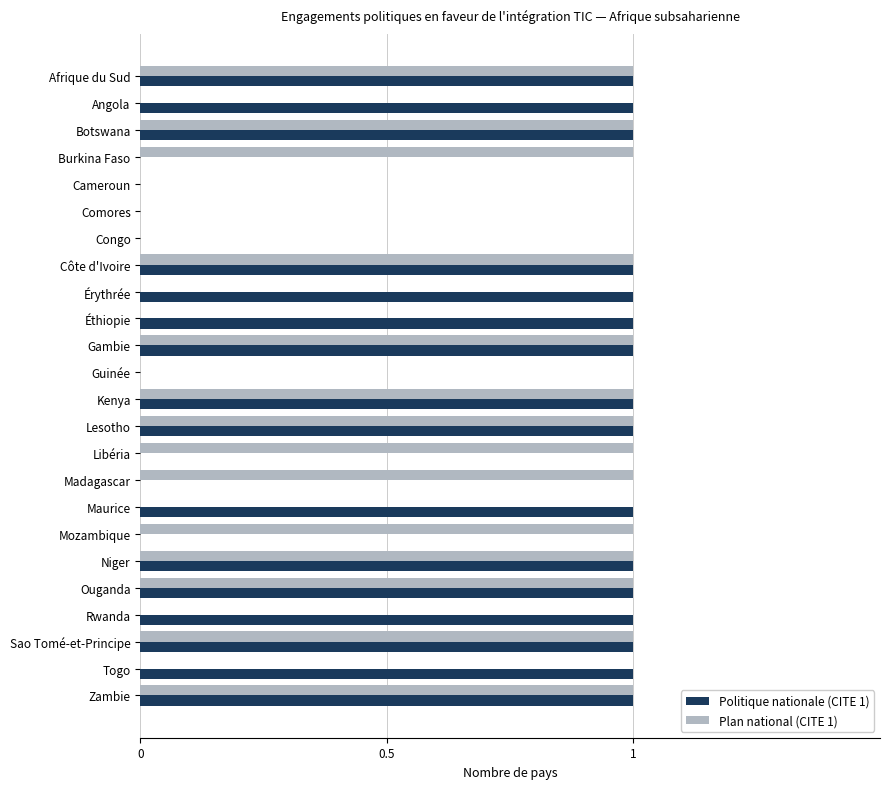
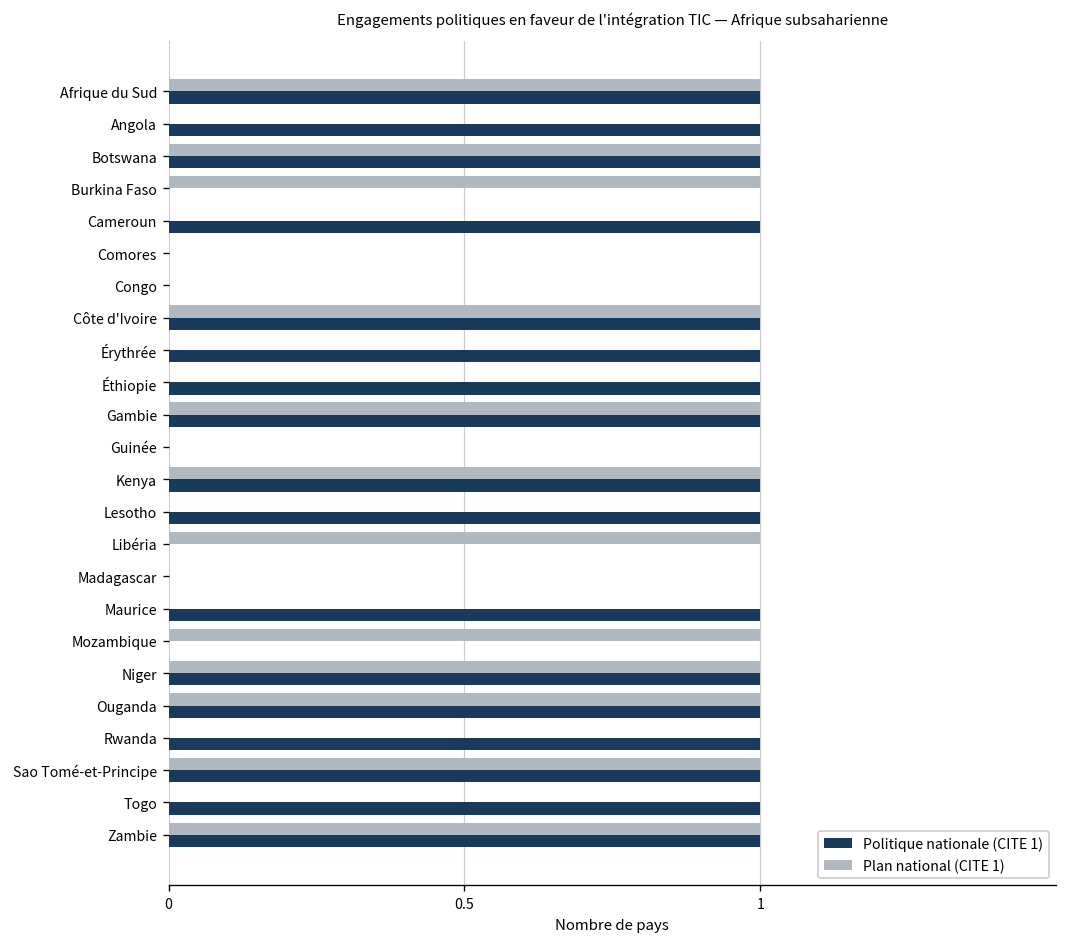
  {
    "Politique nationale (CITE 1)": {
      "Afrique du Sud": 1,
      "Angola": 1,
      "Botswana": 1,
      "Burkina Faso": 0,
-     "Cameroun": 0,
+     "Cameroun": 1,
      "Comores": 0,
      "Congo": 0,
      "Côte d'Ivoire": 1,
      "Érythrée": 1,
      "Éthiopie": 1,
      "Gambie": 1,
      "Guinée": 0,
      "Kenya": 1,
      "Lesotho": 1,
      "Libéria": 0,
      "Madagascar": 0,
      "Maurice": 1,
      "Mozambique": 0,
      "Niger": 1,
      "Ouganda": 1,
      "Rwanda": 1,
      "Sao Tomé-et-Principe": 1,
      "Togo": 1,
      "Zambie": 1
    },
    "Plan national (CITE 1)": {
      "Afrique du Sud": 1,
      "Angola": 0,
      "Botswana": 1,
      "Burkina Faso": 1,
      "Cameroun": 0,
      "Comores": 0,
      "Congo": 0,
      "Côte d'Ivoire": 1,
      "Érythrée": 0,
      "Éthiopie": 0,
      "Gambie": 1,
      "Guinée": 0,
      "Kenya": 1,
-     "Lesotho": 1,
+     "Lesotho": 0,
      "Libéria": 1,
-     "Madagascar": 1,
+     "Madagascar": 0,
      "Maurice": 0,
      "Mozambique": 1,
      "Niger": 1,
      "Ouganda": 1,
      "Rwanda": 0,
      "Sao Tomé-et-Principe": 1,
      "Togo": 0,
      "Zambie": 1
    }
  }
